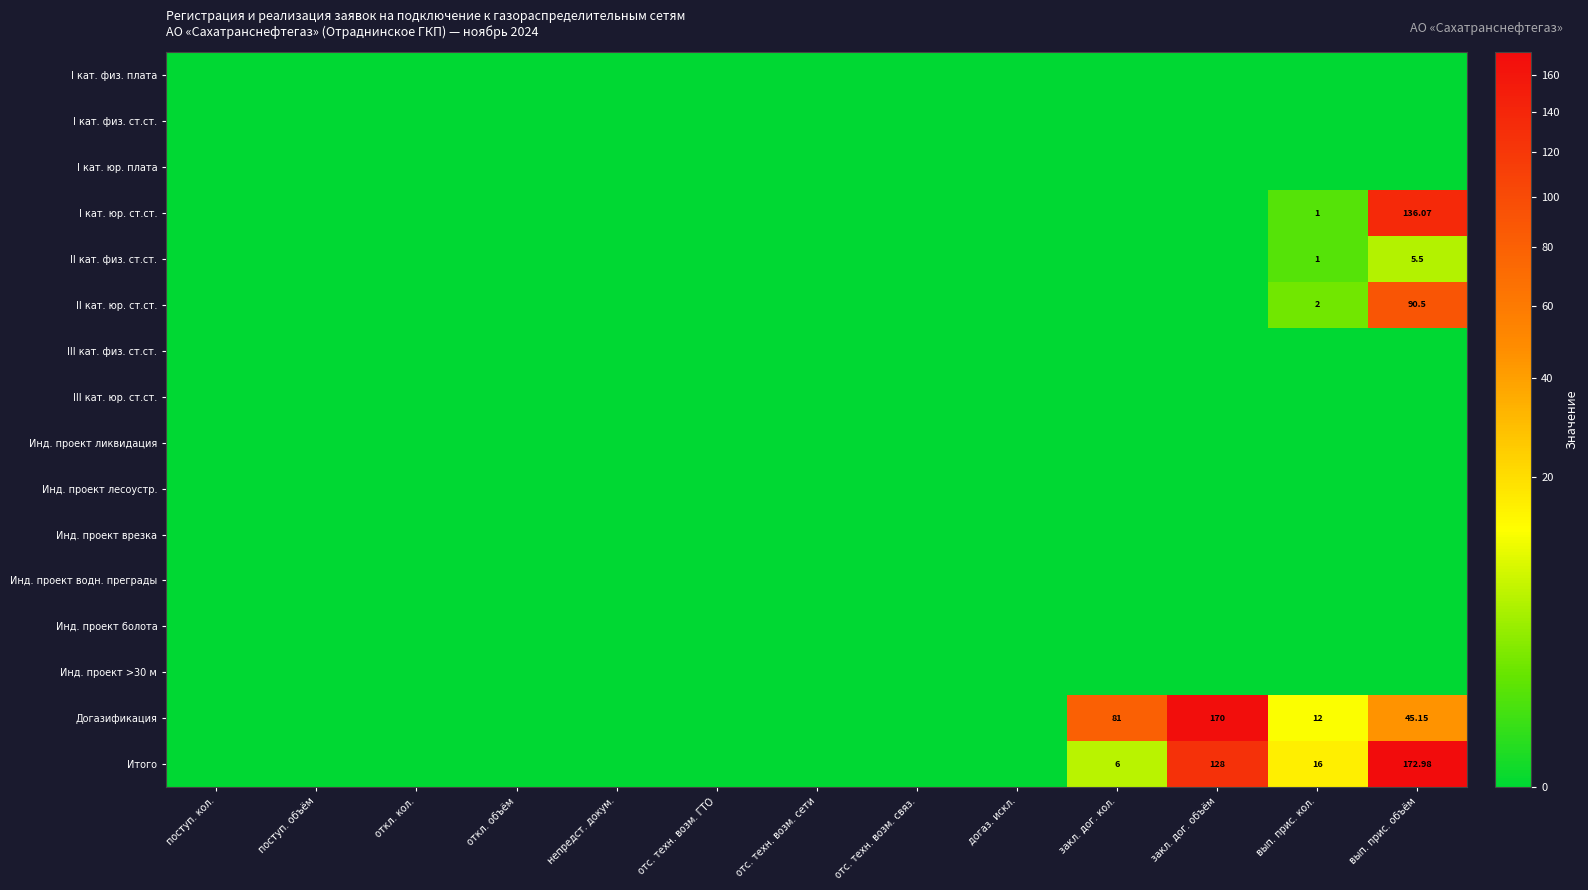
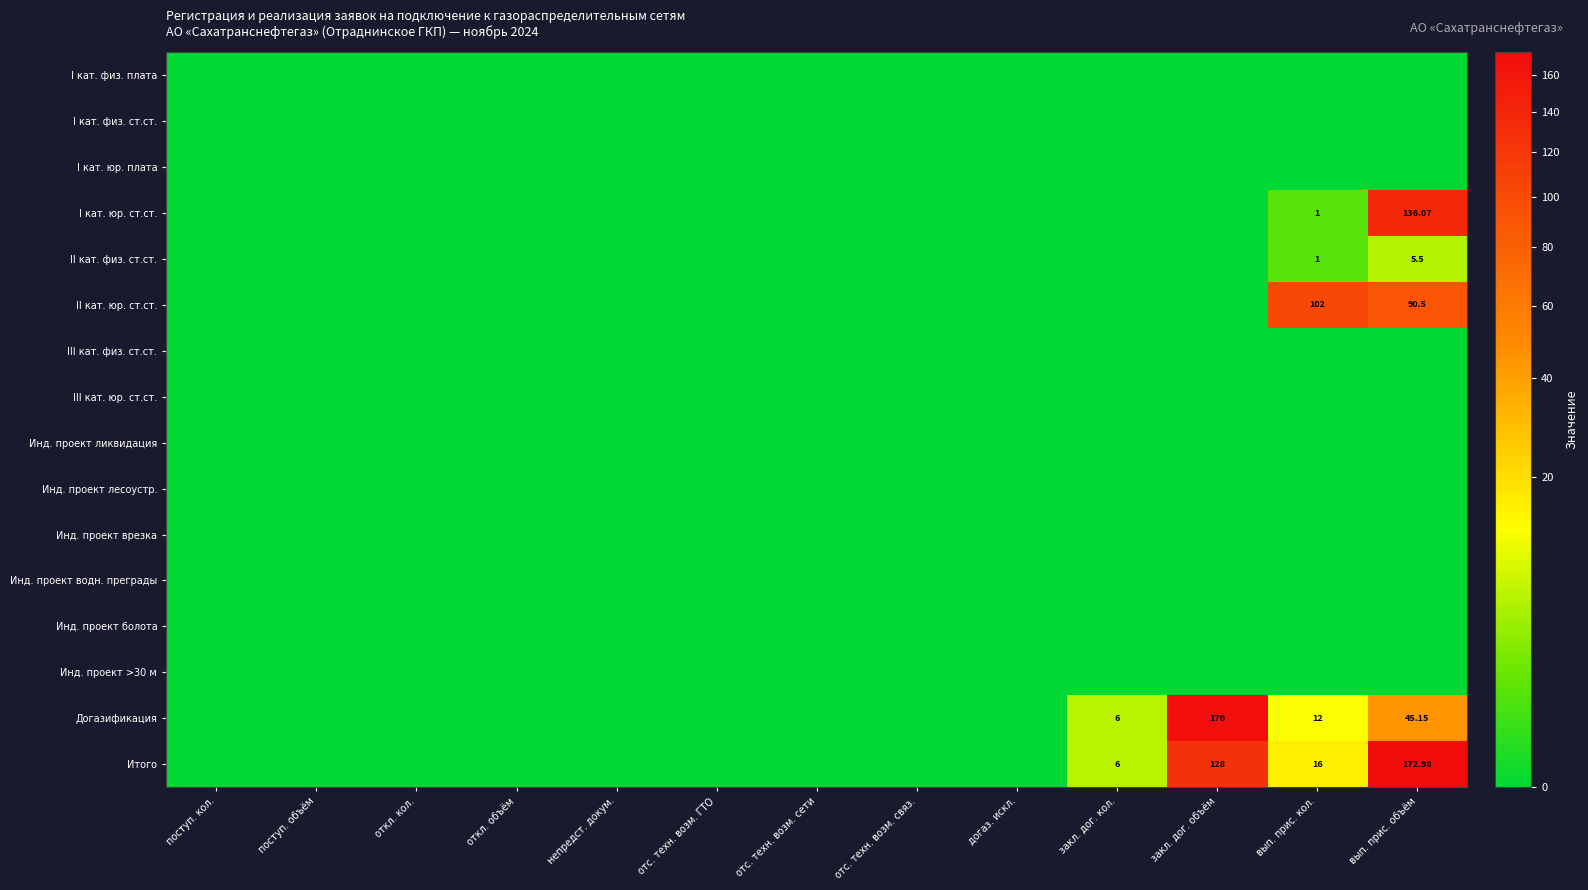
  {
    "I кат. юр. ст.ст.": {
      "вып. прис. кол.": 1,
      "вып. прис. объём": 136.07
    },
    "II кат. физ. ст.ст.": {
      "вып. прис. кол.": 1,
      "вып. прис. объём": 5.5
    },
    "II кат. юр. ст.ст.": {
-     "вып. прис. кол.": 2,
+     "вып. прис. кол.": 102,
      "вып. прис. объём": 90.5
    },
    "Догазификация": {
-     "закл. дог. кол.": 81,
+     "закл. дог. кол.": 6,
      "закл. дог. объём": 170,
      "вып. прис. кол.": 12,
      "вып. прис. объём": 45.15
    },
    "Итого": {
      "закл. дог. кол.": 6,
      "закл. дог. объём": 128,
      "вып. прис. кол.": 16,
      "вып. прис. объём": 172.98
    }
  }
